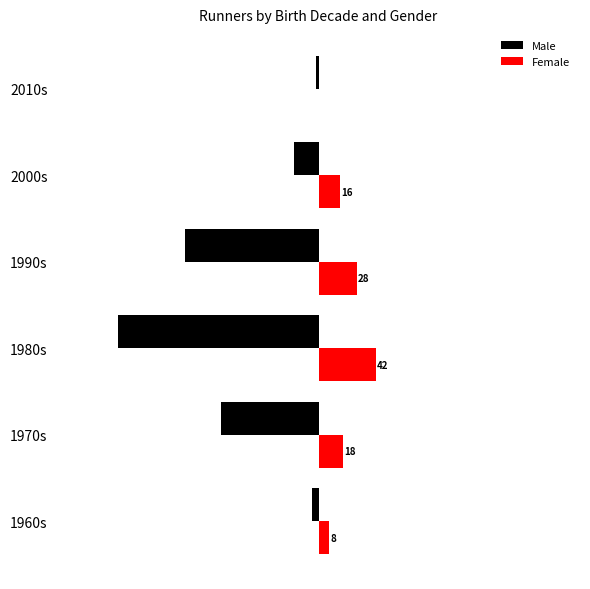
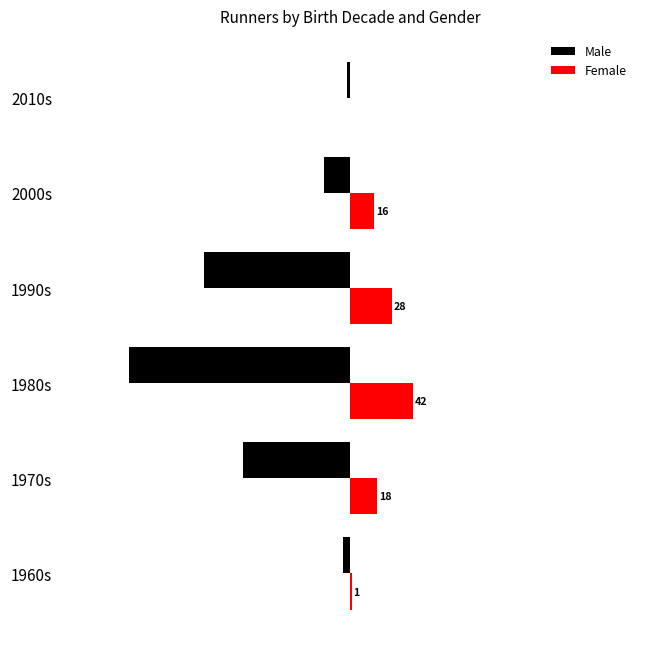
  {
    "Female": {
      "2000s": 16,
      "1990s": 28,
      "1980s": 42,
      "1970s": 18,
-     "1960s": 8
+     "1960s": 1
    }
  }
